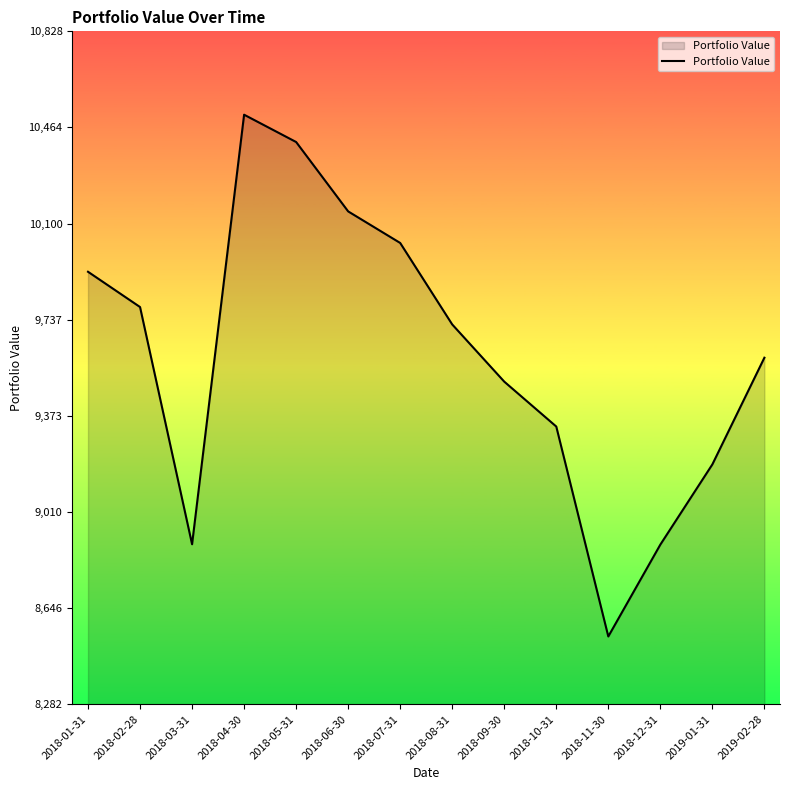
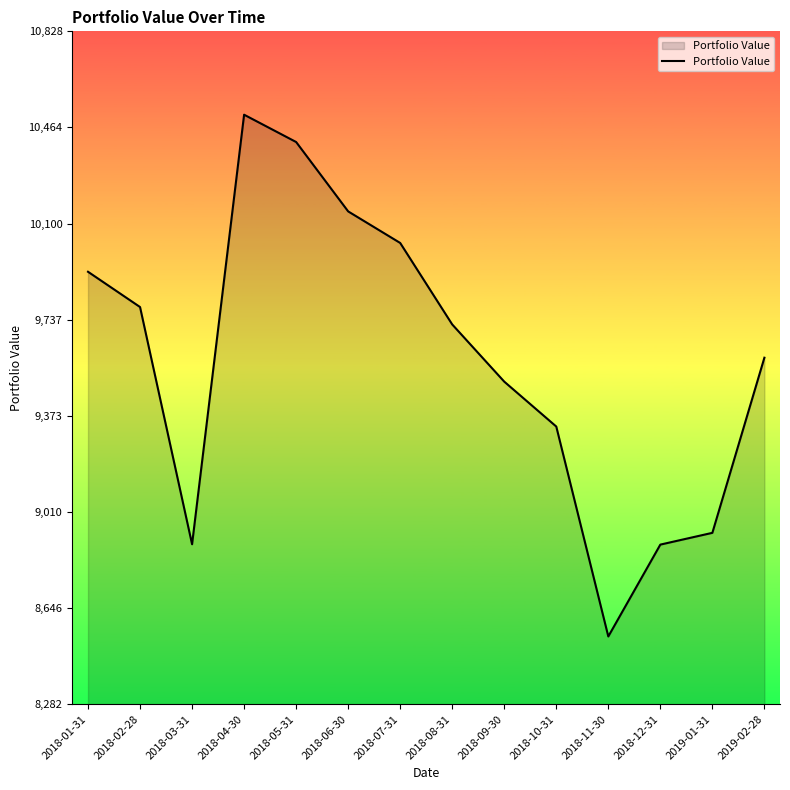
  {
    "2018-01-31": "9,920",
    "2018-02-28": "9,790",
    "2018-03-31": "8,890",
    "2018-04-30": "10,510",
    "2018-05-31": "10,410",
    "2018-06-30": "10,150",
    "2018-07-31": "10,030",
    "2018-08-31": "9,720",
    "2018-09-30": "9,500",
    "2018-10-31": "9,330",
    "2018-11-30": "8,540",
    "2018-12-31": "8,890",
-   "2019-01-31": "9,190",
+   "2019-01-31": "8,930",
    "2019-02-28": "9,590"
  }
